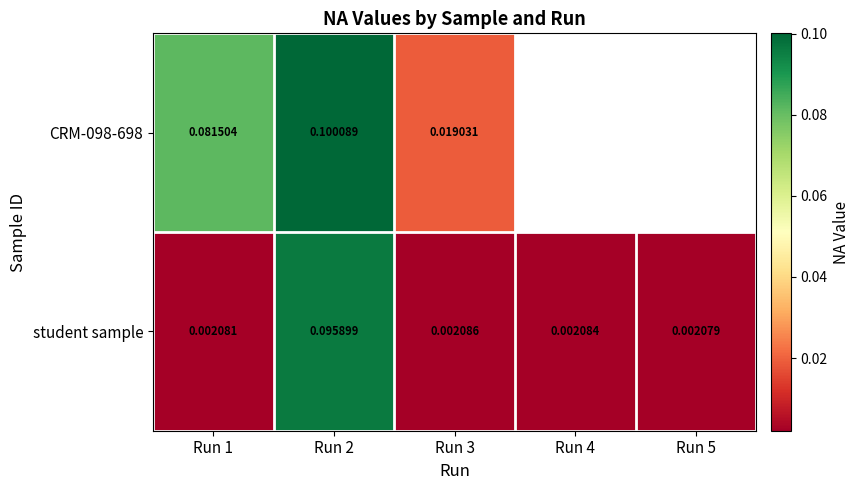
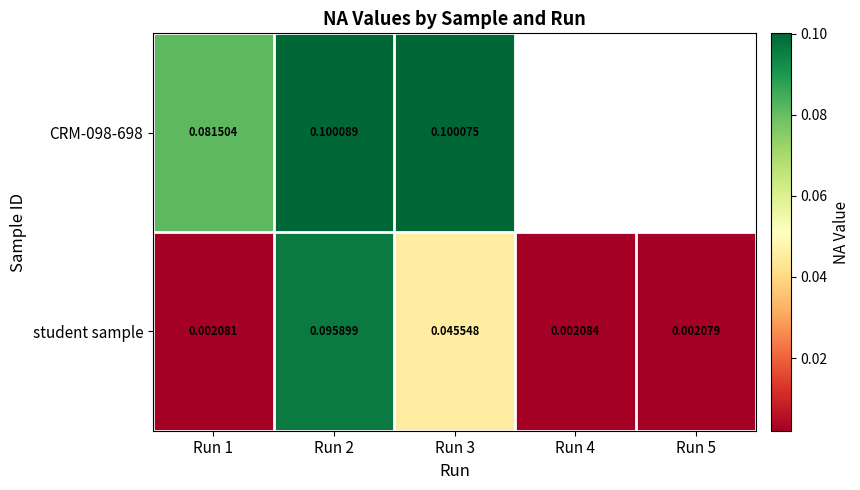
  {
    "CRM-098-698": {
      "Run 1": 0.081504,
      "Run 2": 0.100089,
-     "Run 3": 0.019031
+     "Run 3": 0.100075
    },
    "student sample": {
      "Run 1": 0.002081,
      "Run 2": 0.095899,
-     "Run 3": 0.002086,
+     "Run 3": 0.045548,
      "Run 4": 0.002084,
      "Run 5": 0.002079
    }
  }
